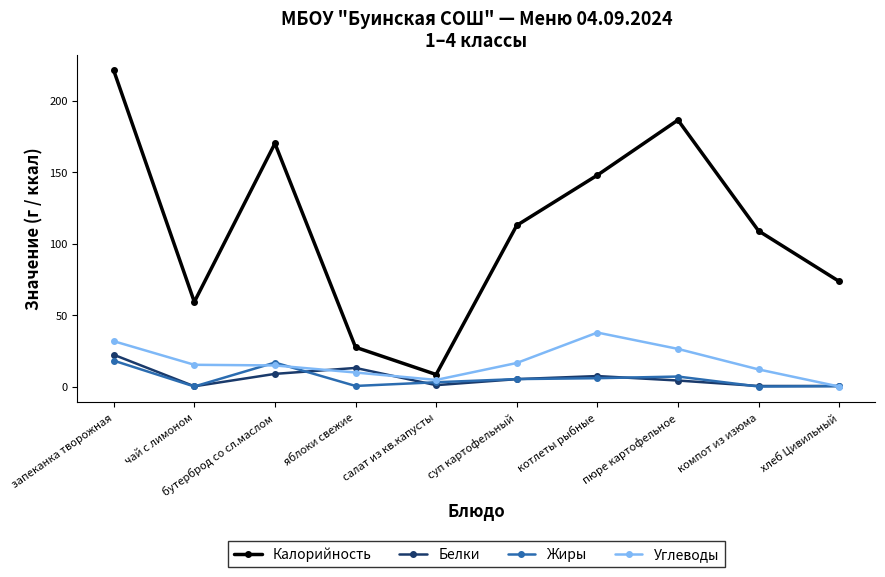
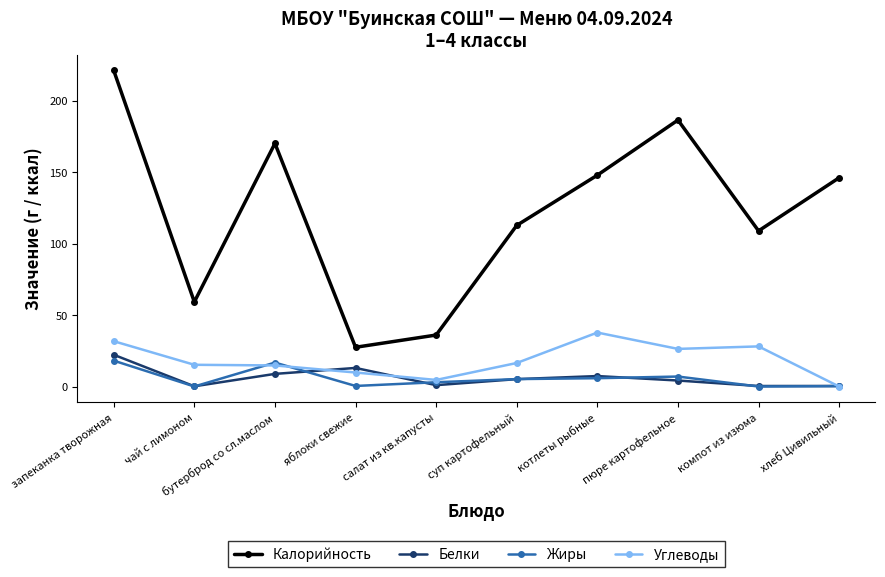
  {
    "Калорийность": {
      "запеканка творожная": 221,
      "чай с лимоном": 59,
      "бутерброд со сл.маслом": 170,
      "яблоки свежие": 27,
-     "салат из кв.капусты": 8,
+     "салат из кв.капусты": 36,
      "суп картофельный": 113,
      "котлеты рыбные": 148,
      "пюре картофельное": 186,
      "компот из изюма": 109,
-     "хлеб Цивильный": 74
+     "хлеб Цивильный": 146
    },
    "Белки": {
      "запеканка творожная": 22,
      "бутерброд со сл.маслом": 9,
      "яблоки свежие": 13,
      "салат из кв.капусты": 1,
      "пюре картофельное": 4
    },
    "Жиры": {
      "запеканка творожная": 18,
      "бутерброд со сл.маслом": 17,
      "яблоки свежие": 0,
      "пюре картофельное": 7
    },
    "Углеводы": {
      "запеканка творожная": 32,
      "чай с лимоном": 15,
      "бутерброд со сл.маслом": 15,
      "яблоки свежие": 10,
      "суп картофельный": 16,
      "котлеты рыбные": 38,
      "пюре картофельное": 26,
-     "компот из изюма": 12
+     "компот из изюма": 28
    }
  }
